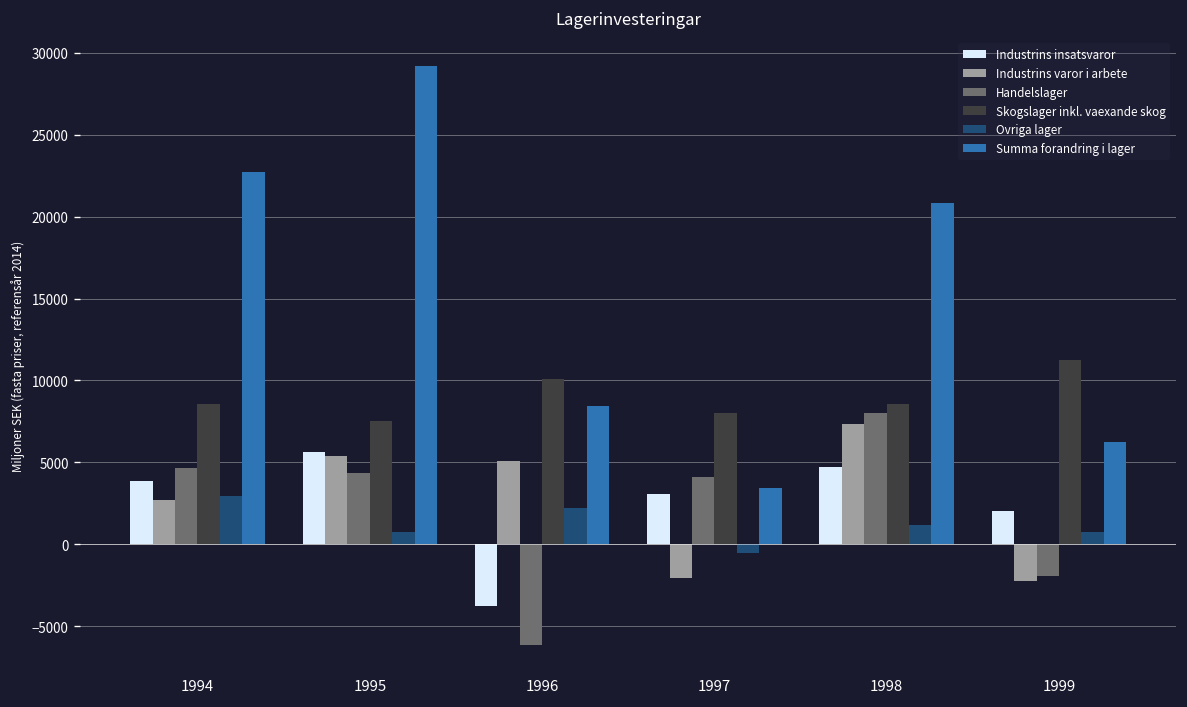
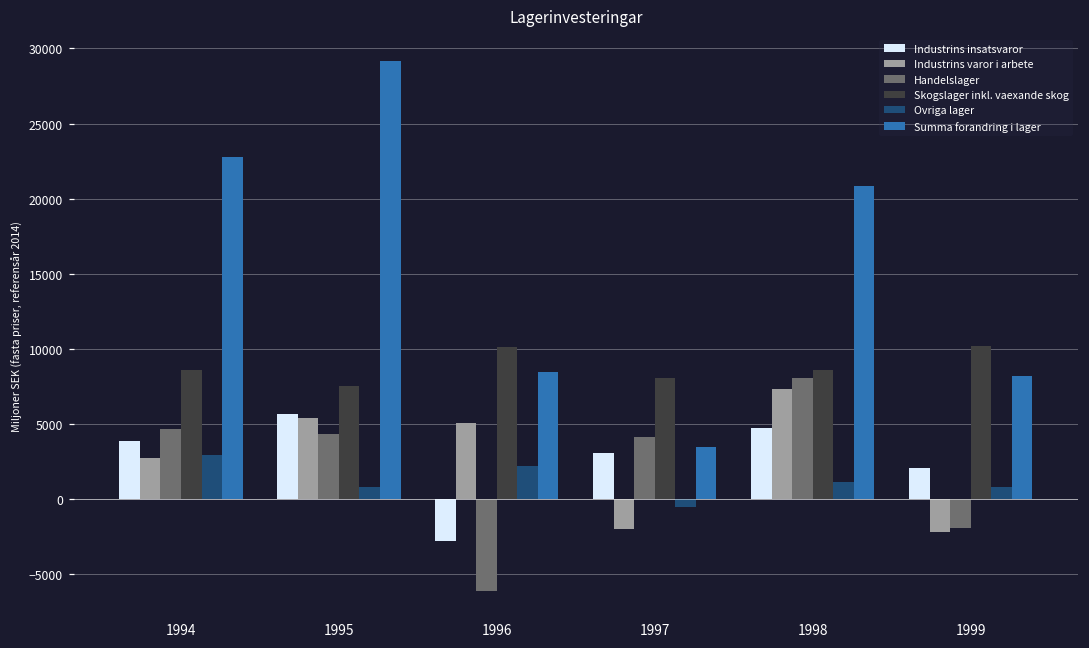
  {
    "Industrins insatsvaror": {
      "1994": 3800,
      "1995": 5600,
-     "1996": -3700,
+     "1996": -2800,
      "1997": 3100,
      "1998": 4700,
      "1999": 2000
    },
    "Industrins varor i arbete": {
      "1994": 2700,
      "1995": 5400,
      "1996": 5100,
      "1997": -2000,
      "1998": 7300,
      "1999": -2200
    },
    "Handelslager": {
      "1994": 4700,
      "1995": 4300,
      "1996": -6100,
      "1997": 4100,
      "1998": 8000,
      "1999": -1900
    },
    "Skogslager inkl. vaexande skog": {
      "1994": 8600,
      "1995": 7500,
      "1996": 10100,
      "1997": 8000,
      "1998": 8500,
-     "1999": 11300
+     "1999": 10200
    },
    "Ovriga lager": {
      "1994": 2900,
      "1995": 800,
      "1996": 2200,
      "1997": -500,
      "1998": 1200,
      "1999": 800
    },
    "Summa forandring i lager": {
      "1994": 22700,
      "1995": 29200,
      "1996": 8400,
      "1997": 3400,
      "1998": 20800,
-     "1999": 6200
+     "1999": 8200
    }
  }
